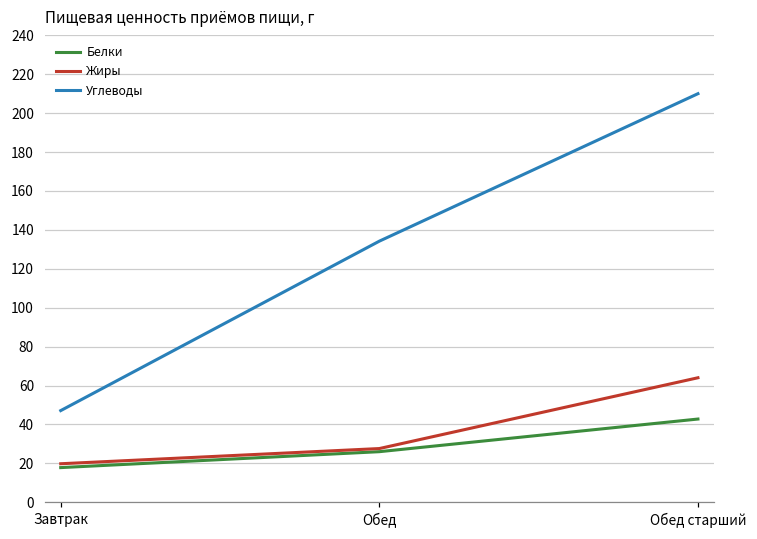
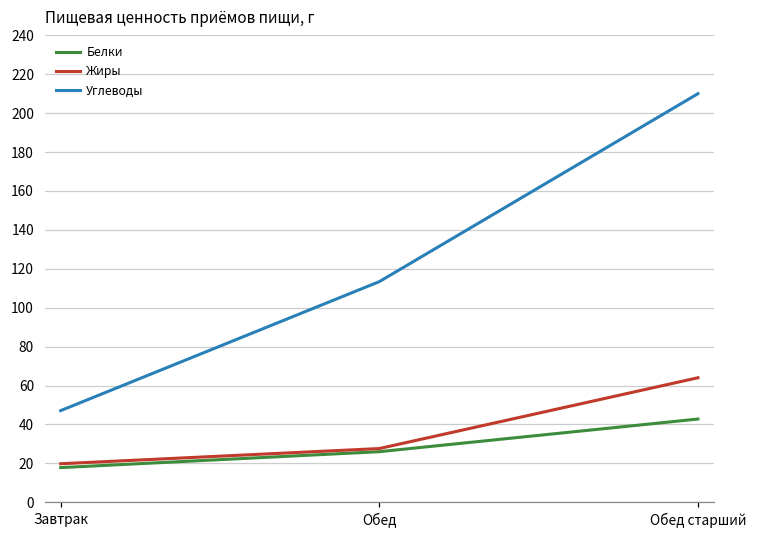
  {
    "Белки": {
      "Завтрак": 18,
      "Обед": 26,
      "Обед старший": 43
    },
    "Жиры": {
      "Завтрак": 20,
      "Обед": 28,
      "Обед старший": 64
    },
    "Углеводы": {
      "Завтрак": 47,
-     "Обед": 134,
+     "Обед": 113,
      "Обед старший": 210
    }
  }
